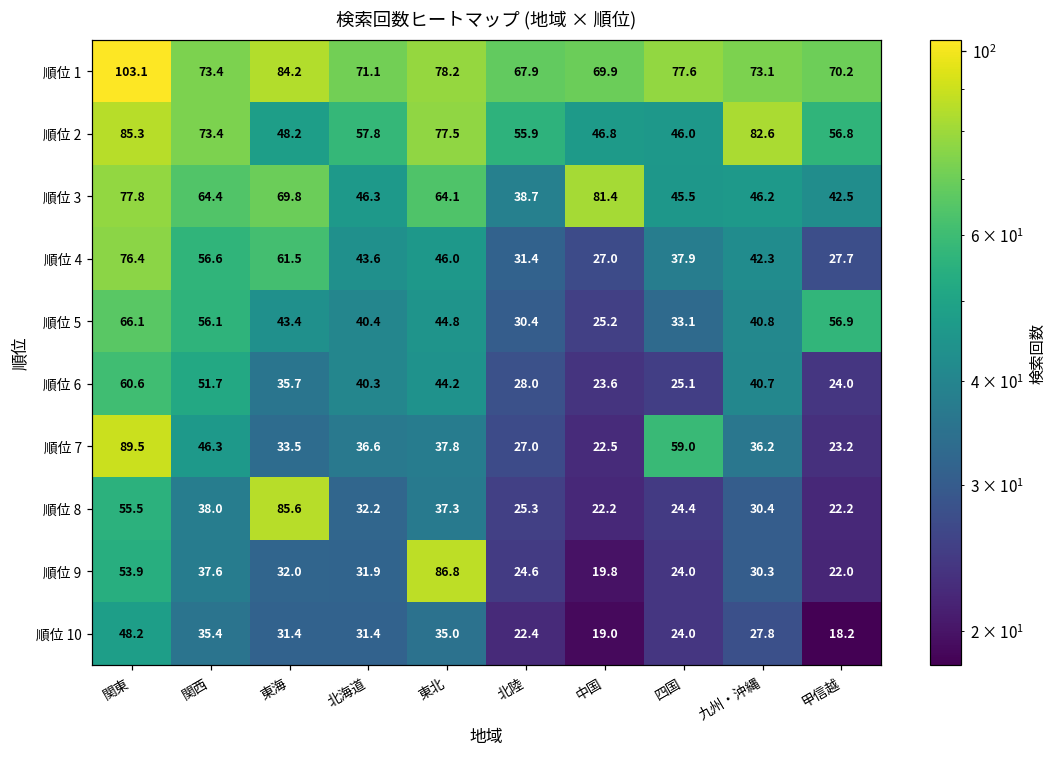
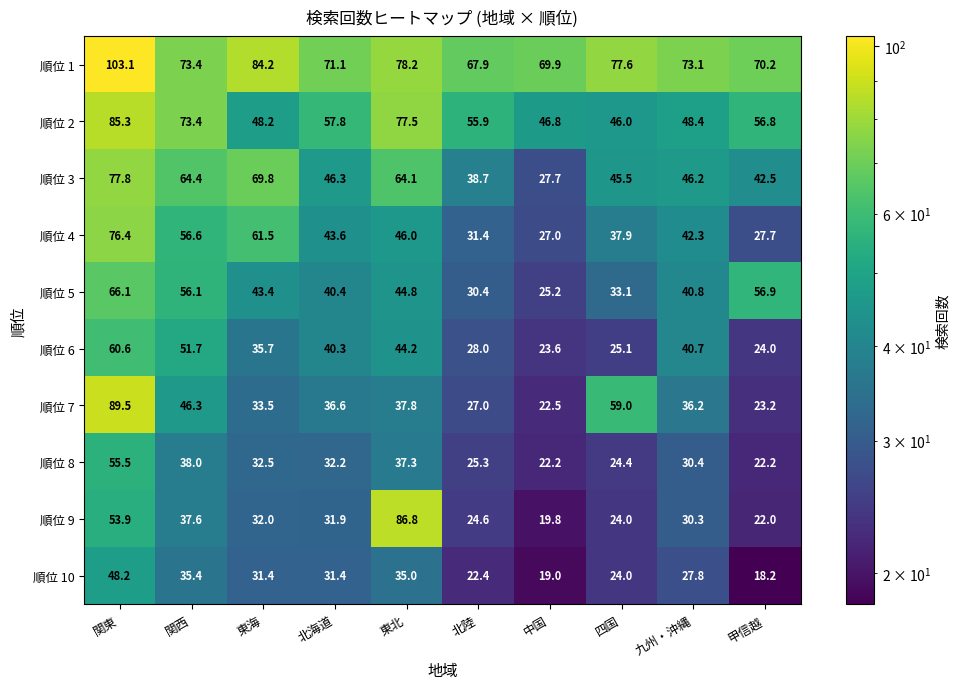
  {
    "順位 1": {
      "関東": 103.1,
      "関西": 73.4,
      "東海": 84.2,
      "北海道": 71.1,
      "東北": 78.2,
      "北陸": 67.9,
      "中国": 69.9,
      "四国": 77.6,
      "九州・沖縄": 73.1,
      "甲信越": 70.2
    },
    "順位 2": {
      "関東": 85.3,
      "関西": 73.4,
      "東海": 48.2,
      "北海道": 57.8,
      "東北": 77.5,
      "北陸": 55.9,
      "中国": 46.8,
      "四国": 46.0,
-     "九州・沖縄": 82.6,
+     "九州・沖縄": 48.4,
      "甲信越": 56.8
    },
    "順位 3": {
      "関東": 77.8,
      "関西": 64.4,
      "東海": 69.8,
      "北海道": 46.3,
      "東北": 64.1,
      "北陸": 38.7,
-     "中国": 81.4,
+     "中国": 27.7,
      "四国": 45.5,
      "九州・沖縄": 46.2,
      "甲信越": 42.5
    },
    "順位 4": {
      "関東": 76.4,
      "関西": 56.6,
      "東海": 61.5,
      "北海道": 43.6,
      "東北": 46.0,
      "北陸": 31.4,
      "中国": 27.0,
      "四国": 37.9,
      "九州・沖縄": 42.3,
      "甲信越": 27.7
    },
    "順位 5": {
      "関東": 66.1,
      "関西": 56.1,
      "東海": 43.4,
      "北海道": 40.4,
      "東北": 44.8,
      "北陸": 30.4,
      "中国": 25.2,
      "四国": 33.1,
      "九州・沖縄": 40.8,
      "甲信越": 56.9
    },
    "順位 6": {
      "関東": 60.6,
      "関西": 51.7,
      "東海": 35.7,
      "北海道": 40.3,
      "東北": 44.2,
      "北陸": 28.0,
      "中国": 23.6,
      "四国": 25.1,
      "九州・沖縄": 40.7,
      "甲信越": 24.0
    },
    "順位 7": {
      "関東": 89.5,
      "関西": 46.3,
      "東海": 33.5,
      "北海道": 36.6,
      "東北": 37.8,
      "北陸": 27.0,
      "中国": 22.5,
      "四国": 59.0,
      "九州・沖縄": 36.2,
      "甲信越": 23.2
    },
    "順位 8": {
      "関東": 55.5,
      "関西": 38.0,
-     "東海": 85.6,
+     "東海": 32.5,
      "北海道": 32.2,
      "東北": 37.3,
      "北陸": 25.3,
      "中国": 22.2,
      "四国": 24.4,
      "九州・沖縄": 30.4,
      "甲信越": 22.2
    },
    "順位 9": {
      "関東": 53.9,
      "関西": 37.6,
      "東海": 32.0,
      "北海道": 31.9,
      "東北": 86.8,
      "北陸": 24.6,
      "中国": 19.8,
      "四国": 24.0,
      "九州・沖縄": 30.3,
      "甲信越": 22.0
    },
    "順位 10": {
      "関東": 48.2,
      "関西": 35.4,
      "東海": 31.4,
      "北海道": 31.4,
      "東北": 35.0,
      "北陸": 22.4,
      "中国": 19.0,
      "四国": 24.0,
      "九州・沖縄": 27.8,
      "甲信越": 18.2
    }
  }
